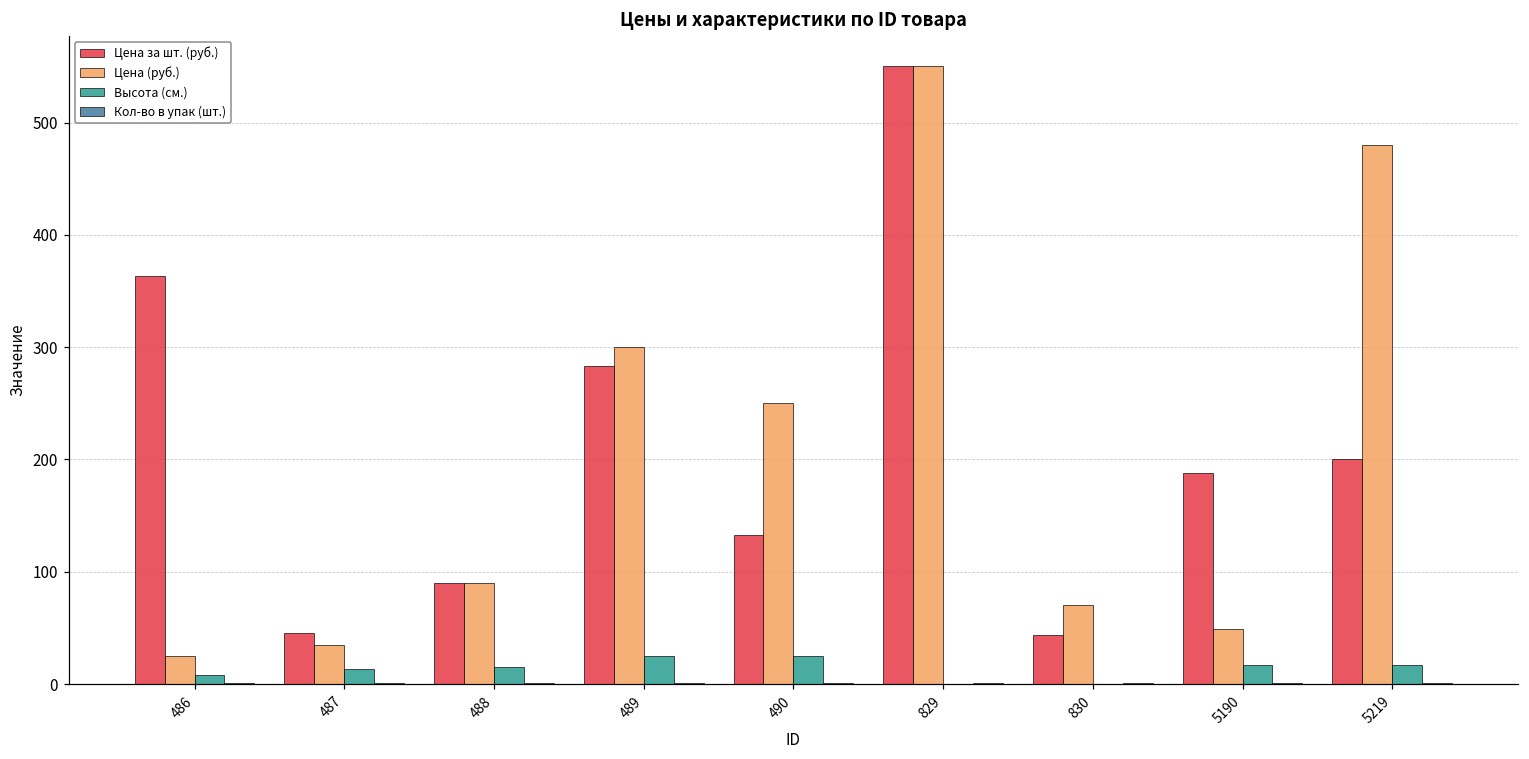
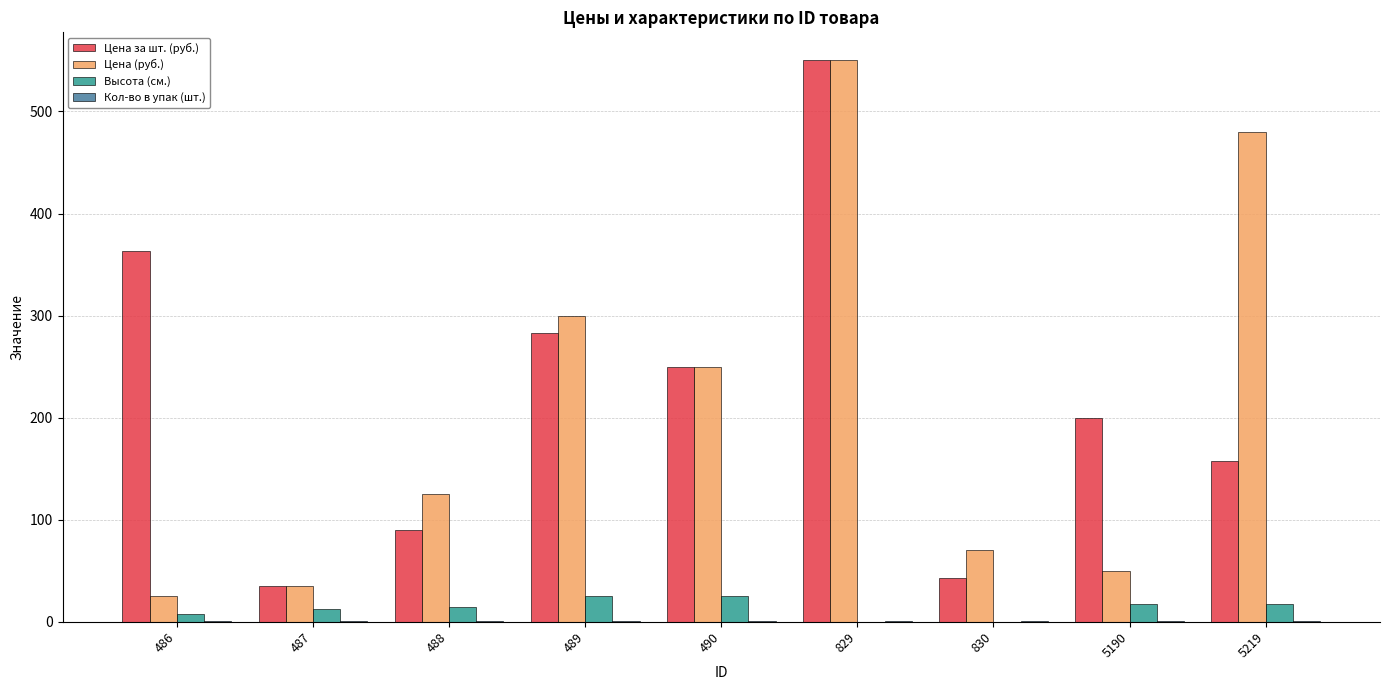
  {
    "Цена за шт. (руб.)": {
      "486": 364,
-     "487": 45,
+     "487": 35,
      "488": 90,
      "489": 283,
-     "490": 132,
+     "490": 250,
      "829": 550,
      "830": 43,
-     "5190": 188,
-     "5219": 200
+     "5190": 200,
+     "5219": 158
    },
    "Цена (руб.)": {
      "486": 25,
      "487": 35,
-     "488": 90,
+     "488": 125,
      "489": 300,
      "490": 250,
      "829": 550,
      "830": 70,
      "5190": 49,
      "5219": 480
    }
  }
